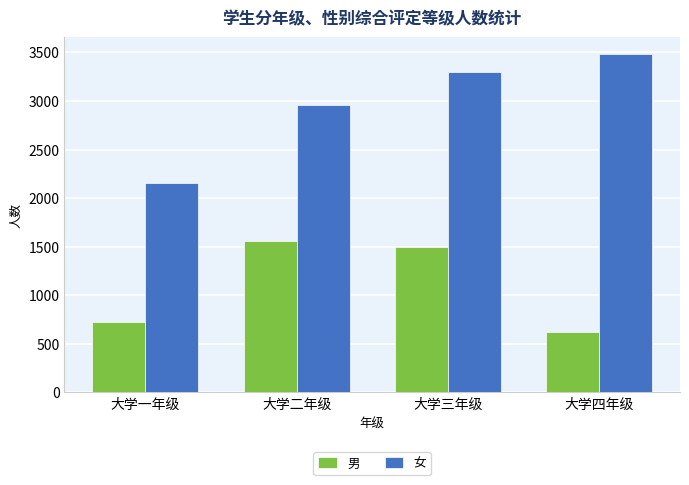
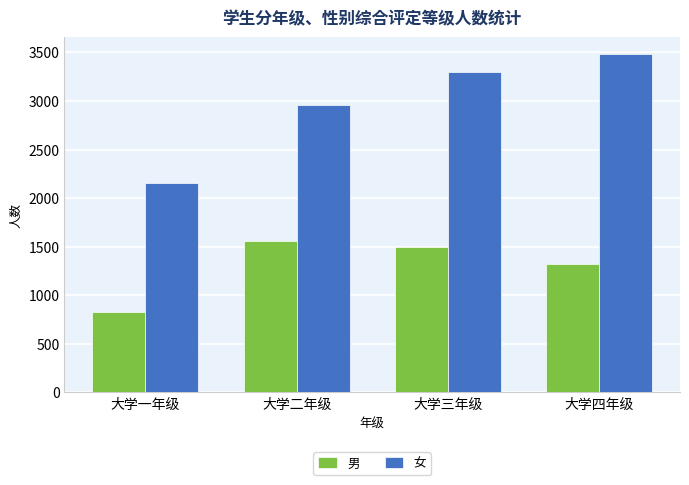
  {
    "男": {
-     "大学一年级": 700,
+     "大学一年级": 800,
      "大学二年级": 1600,
      "大学三年级": 1500,
-     "大学四年级": 600
+     "大学四年级": 1300
    },
    "女": {
      "大学一年级": 2200,
      "大学二年级": 3000,
      "大学三年级": 3300,
      "大学四年级": 3500
    }
  }
